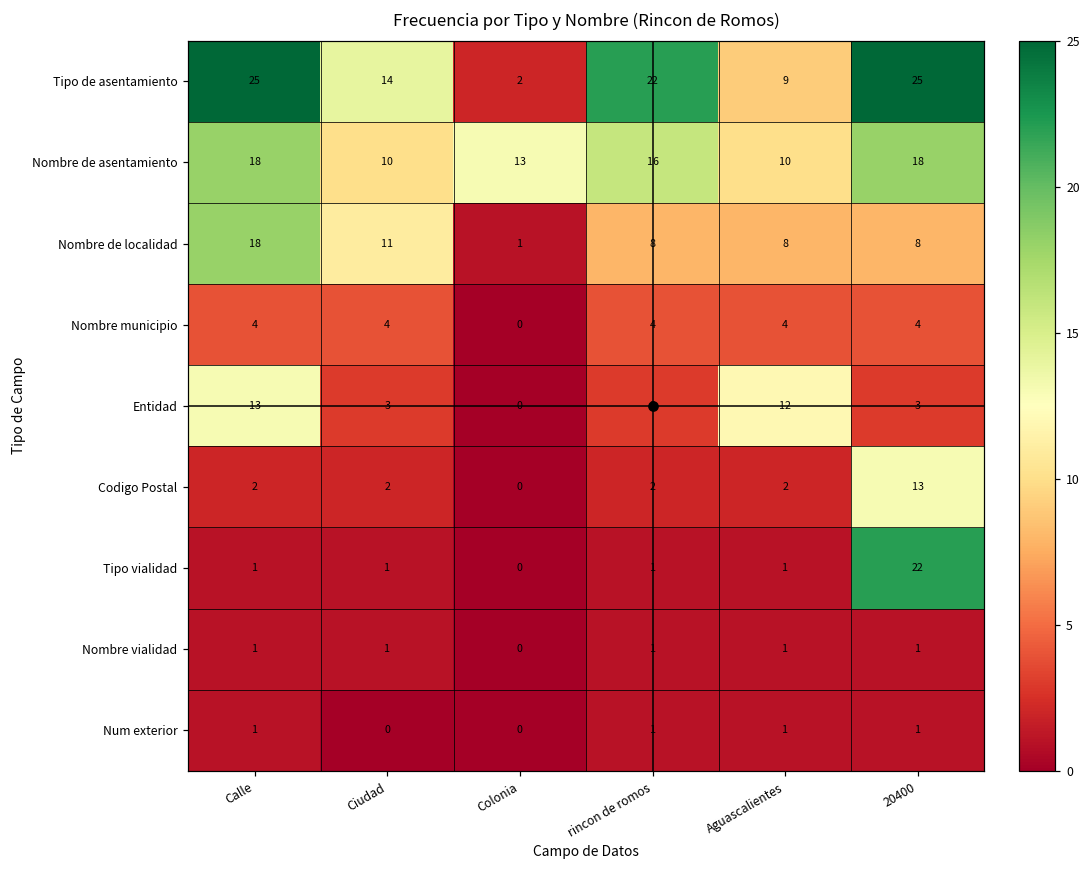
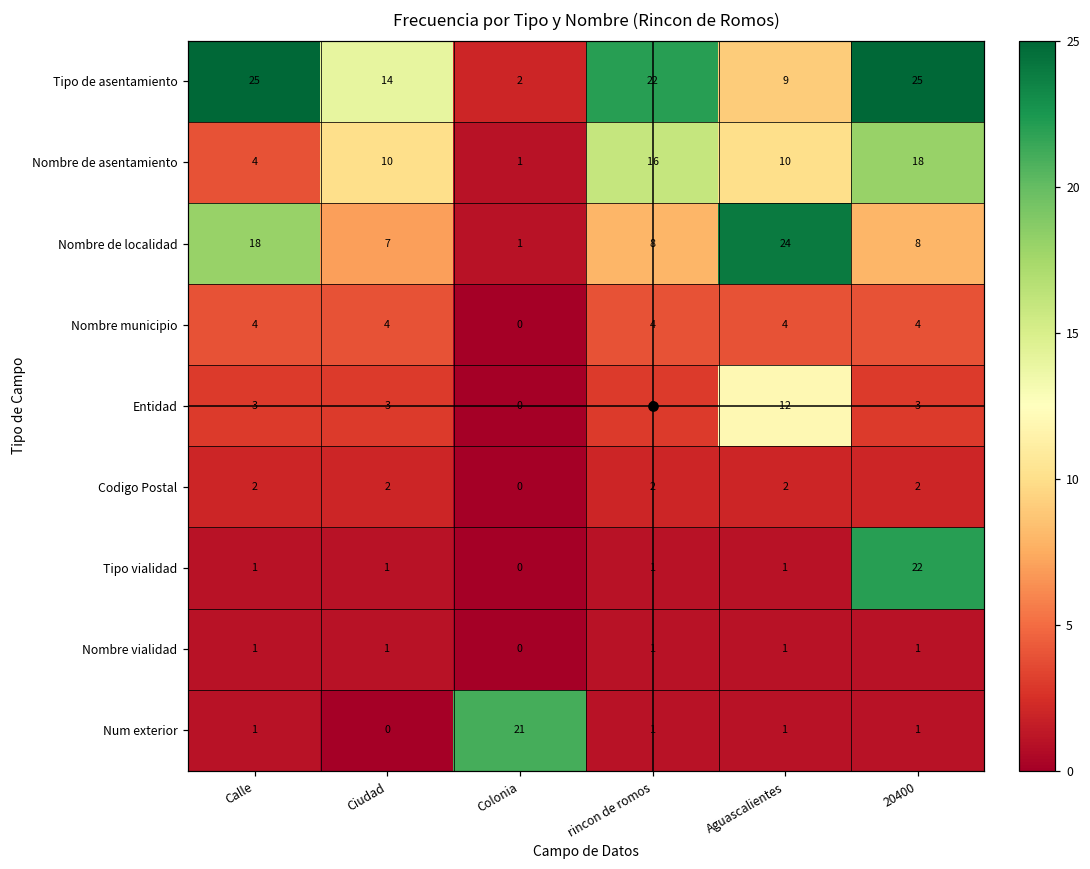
  {
    "Tipo de asentamiento": {
      "Calle": 25,
      "Ciudad": 14,
      "Colonia": 2,
      "rincon de romos": 22,
      "Aguascalientes": 9,
      "20400": 25
    },
    "Nombre de asentamiento": {
-     "Calle": 18,
+     "Calle": 4,
      "Ciudad": 10,
-     "Colonia": 13,
+     "Colonia": 1,
      "rincon de romos": 16,
      "Aguascalientes": 10,
      "20400": 18
    },
    "Nombre de localidad": {
      "Calle": 18,
-     "Ciudad": 11,
+     "Ciudad": 7,
      "Colonia": 1,
      "rincon de romos": 8,
-     "Aguascalientes": 8,
+     "Aguascalientes": 24,
      "20400": 8
    },
    "Nombre municipio": {
      "Calle": 4,
      "Ciudad": 4,
      "Colonia": 0,
      "rincon de romos": 4,
      "Aguascalientes": 4,
      "20400": 4
    },
    "Entidad": {
-     "Calle": 13,
+     "Calle": 3,
      "Ciudad": 3,
      "Colonia": 0,
      "Aguascalientes": 12,
      "20400": 3
    },
    "Codigo Postal": {
      "Calle": 2,
      "Ciudad": 2,
      "Colonia": 0,
      "rincon de romos": 2,
      "Aguascalientes": 2,
-     "20400": 13
+     "20400": 2
    },
    "Tipo vialidad": {
      "Calle": 1,
      "Ciudad": 1,
      "Colonia": 0,
      "rincon de romos": 1,
      "Aguascalientes": 1,
      "20400": 22
    },
    "Nombre vialidad": {
      "Calle": 1,
      "Ciudad": 1,
      "Colonia": 0,
      "rincon de romos": 1,
      "Aguascalientes": 1,
      "20400": 1
    },
    "Num exterior": {
      "Calle": 1,
      "Ciudad": 0,
-     "Colonia": 0,
+     "Colonia": 21,
      "rincon de romos": 1,
      "Aguascalientes": 1,
      "20400": 1
    }
  }
